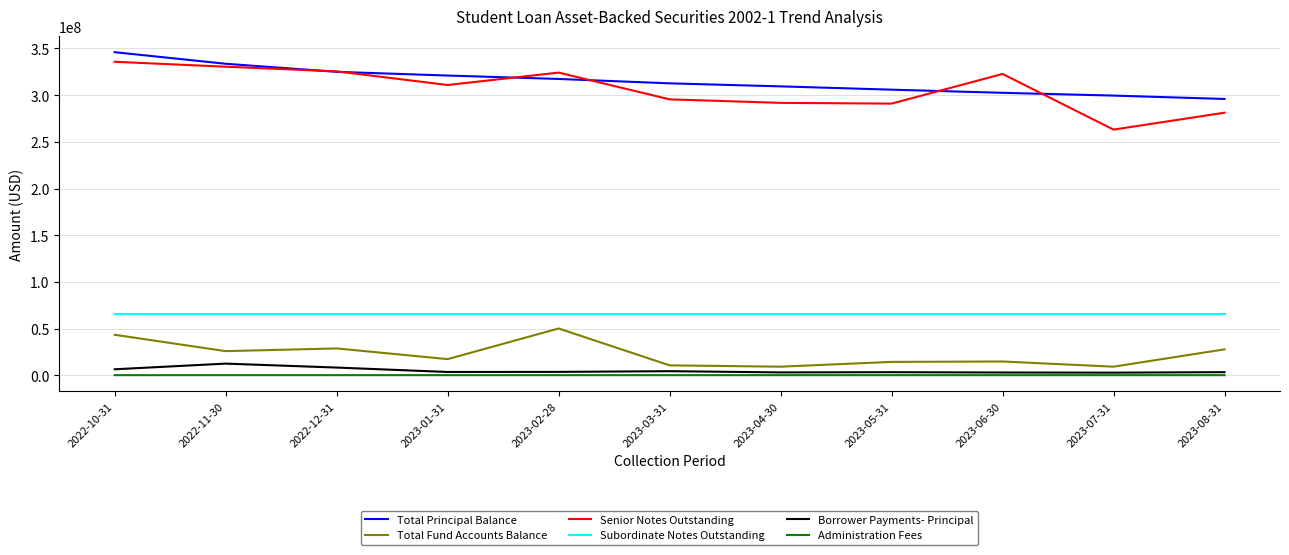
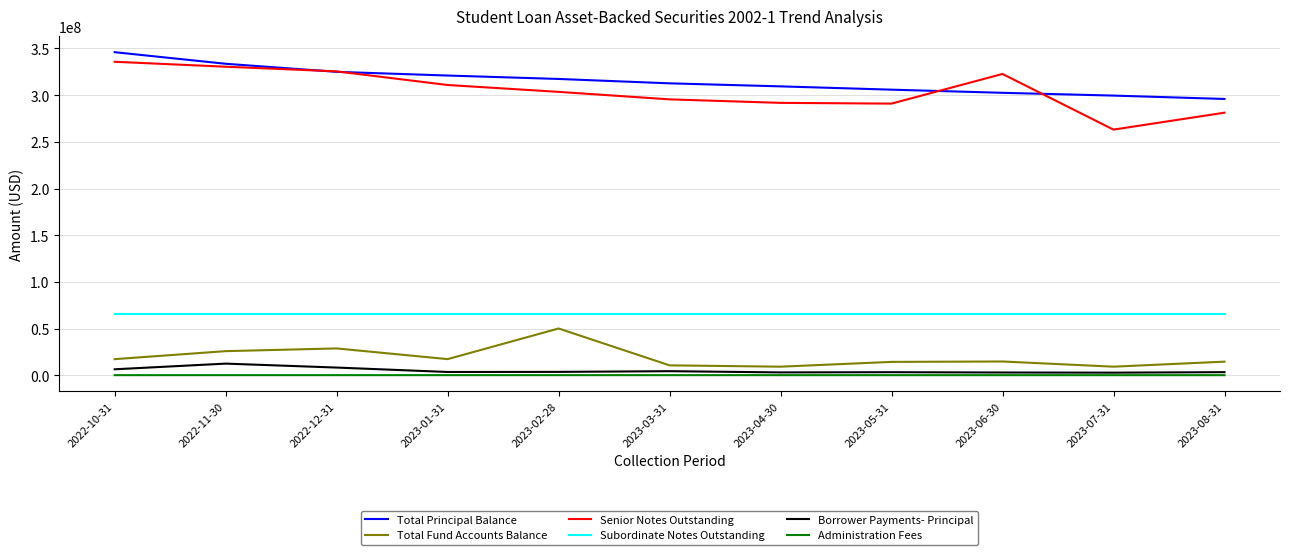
  {
    "Total Principal Balance": {
      "2022-10-31": 350000000,
      "2022-11-30": 330000000,
      "2023-01-31": 320000000,
      "2023-02-28": 320000000,
      "2023-03-31": 310000000,
      "2023-04-30": 310000000,
      "2023-05-31": 310000000,
      "2023-06-30": 300000000,
      "2023-07-31": 300000000,
      "2023-08-31": 300000000
    },
    "Total Fund Accounts Balance": {
-     "2022-10-31": 40000000,
+     "2022-10-31": 20000000,
      "2022-11-30": 30000000,
      "2022-12-31": 30000000,
      "2023-01-31": 20000000,
      "2023-02-28": 50000000,
      "2023-03-31": 10000000,
      "2023-04-30": 10000000,
      "2023-05-31": 10000000,
      "2023-06-30": 10000000,
      "2023-07-31": 10000000,
-     "2023-08-31": 30000000
+     "2023-08-31": 10000000
    },
    "Senior Notes Outstanding": {
      "2022-10-31": 340000000,
      "2022-11-30": 330000000,
      "2023-01-31": 310000000,
-     "2023-02-28": 320000000,
+     "2023-02-28": 300000000,
      "2023-03-31": 300000000,
      "2023-04-30": 290000000,
      "2023-05-31": 290000000,
      "2023-06-30": 320000000,
      "2023-07-31": 260000000,
      "2023-08-31": 280000000
    },
    "Subordinate Notes Outstanding": {
      "2022-10-31": 70000000,
      "2022-11-30": 70000000,
      "2022-12-31": 70000000,
      "2023-01-31": 70000000,
      "2023-02-28": 70000000,
      "2023-03-31": 70000000,
      "2023-04-30": 70000000,
      "2023-05-31": 70000000,
      "2023-06-30": 70000000,
      "2023-07-31": 70000000,
      "2023-08-31": 70000000
    },
    "Borrower Payments- Principal": {
      "2022-10-31": 10000000,
      "2022-11-30": 10000000,
      "2022-12-31": 10000000,
      "2023-01-31": 0,
      "2023-02-28": 0,
      "2023-03-31": 0,
      "2023-04-30": 0,
      "2023-05-31": 0,
      "2023-06-30": 0,
      "2023-08-31": 0
    },
    "Administration Fees": {
      "2022-10-31": 0,
      "2022-11-30": 0,
      "2022-12-31": 0,
      "2023-01-31": 0,
      "2023-02-28": 0,
      "2023-03-31": 0,
      "2023-04-30": 0,
      "2023-05-31": 0,
      "2023-06-30": 0,
      "2023-08-31": 0
    }
  }
